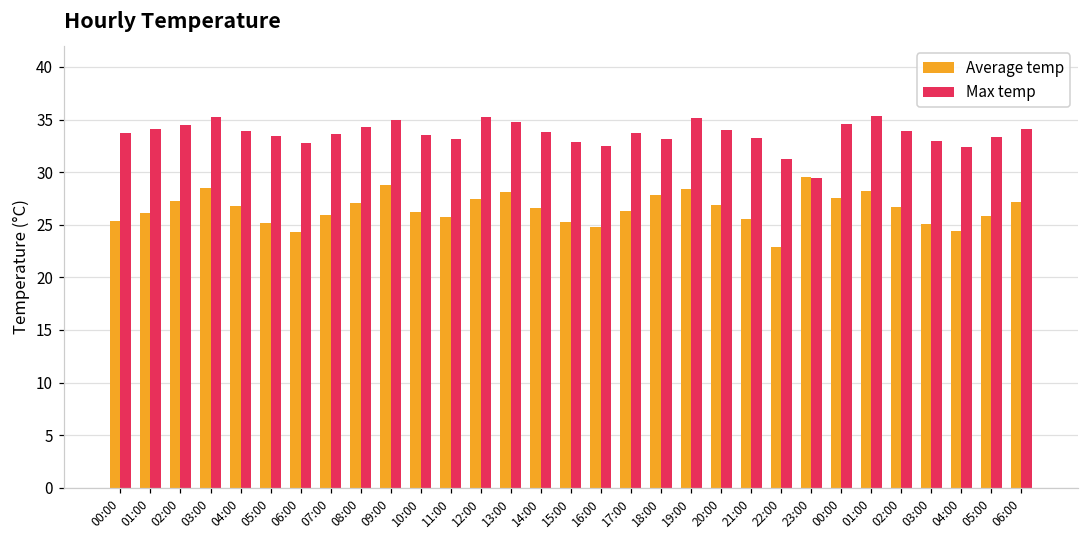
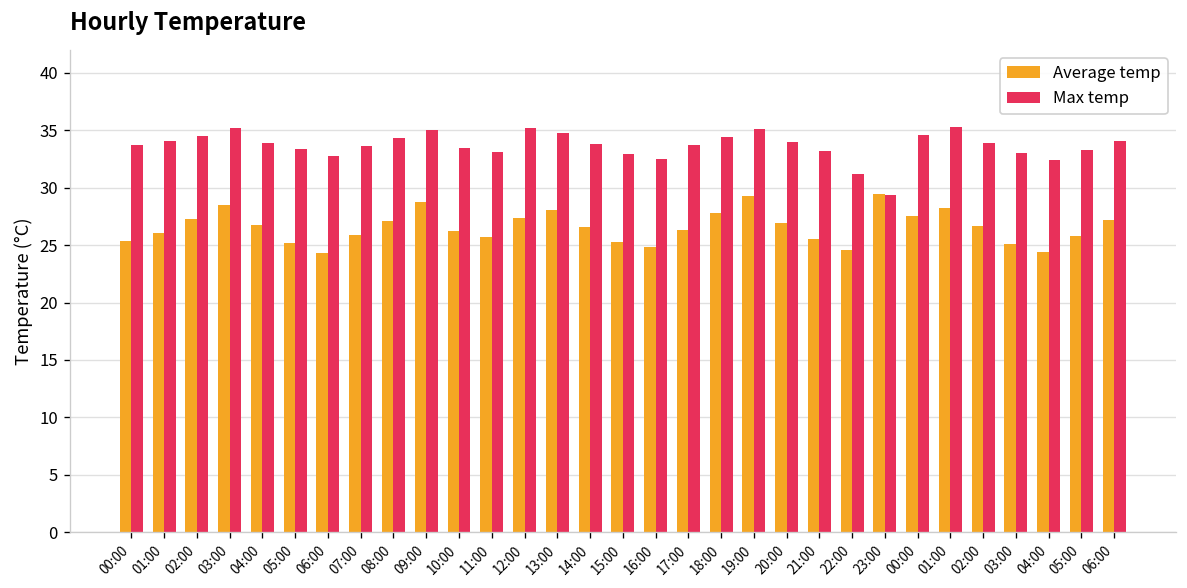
  {
    "Average temp": {
      "07:00": 26,
      "08:00": 27,
      "09:00": 29,
      "10:00": 26,
      "11:00": 26,
      "12:00": 27,
      "13:00": 28,
      "14:00": 27,
      "15:00": 25,
      "16:00": 25,
      "17:00": 26,
      "18:00": 28,
-     "19:00": 28,
+     "19:00": 29,
      "20:00": 27,
      "21:00": 26,
-     "22:00": 23,
+     "22:00": 25,
      "23:00": 30
    },
    "Max temp": {
      "07:00": 34,
      "08:00": 34,
      "09:00": 35,
      "10:00": 34,
      "11:00": 33,
      "12:00": 35,
      "13:00": 35,
      "14:00": 34,
      "15:00": 33,
      "16:00": 33,
      "17:00": 34,
-     "18:00": 33,
+     "18:00": 34,
      "19:00": 35,
      "20:00": 34,
      "21:00": 33,
      "22:00": 31,
      "23:00": 29
    }
  }
